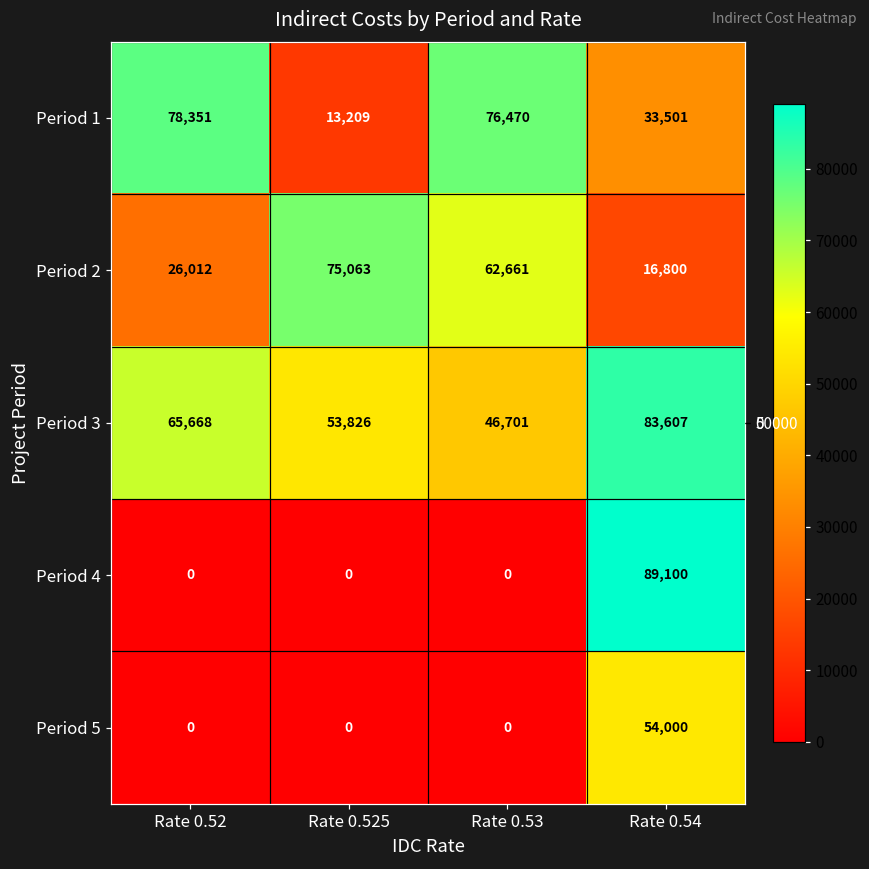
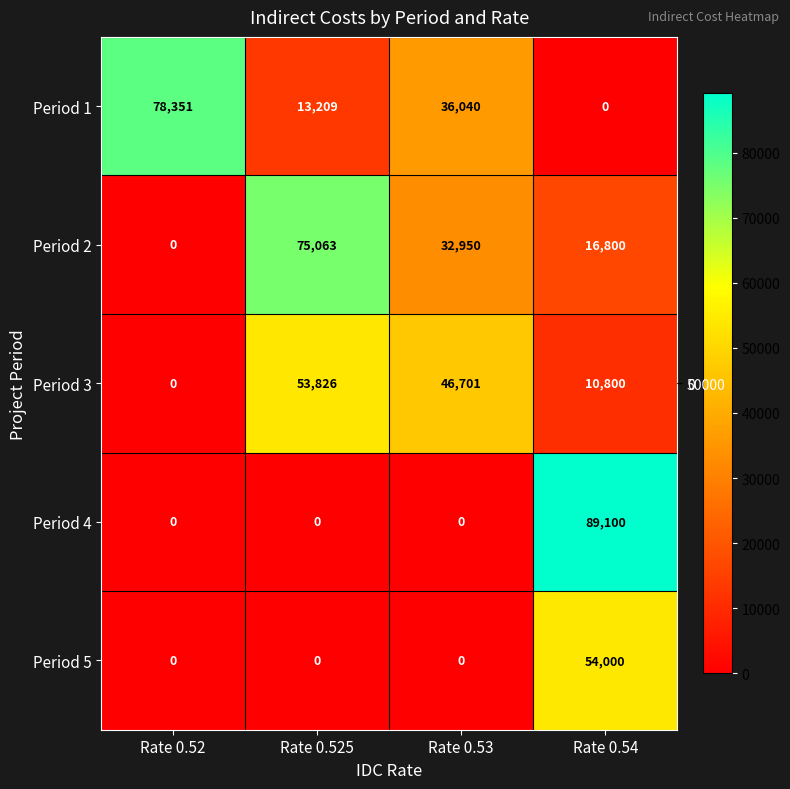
  {
    "Period 1": {
      "Rate 0.52": "78,351",
      "Rate 0.525": "13,209",
-     "Rate 0.53": "76,470",
-     "Rate 0.54": "33,501"
+     "Rate 0.53": "36,040",
+     "Rate 0.54": "0"
    },
    "Period 2": {
-     "Rate 0.52": "26,012",
+     "Rate 0.52": "0",
      "Rate 0.525": "75,063",
-     "Rate 0.53": "62,661",
+     "Rate 0.53": "32,950",
      "Rate 0.54": "16,800"
    },
    "Period 3": {
-     "Rate 0.52": "65,668",
+     "Rate 0.52": "0",
      "Rate 0.525": "53,826",
      "Rate 0.53": "46,701",
-     "Rate 0.54": "83,607"
+     "Rate 0.54": "10,800"
    },
    "Period 4": {
      "Rate 0.52": "0",
      "Rate 0.525": "0",
      "Rate 0.53": "0",
      "Rate 0.54": "89,100"
    },
    "Period 5": {
      "Rate 0.52": "0",
      "Rate 0.525": "0",
      "Rate 0.53": "0",
      "Rate 0.54": "54,000"
    }
  }
